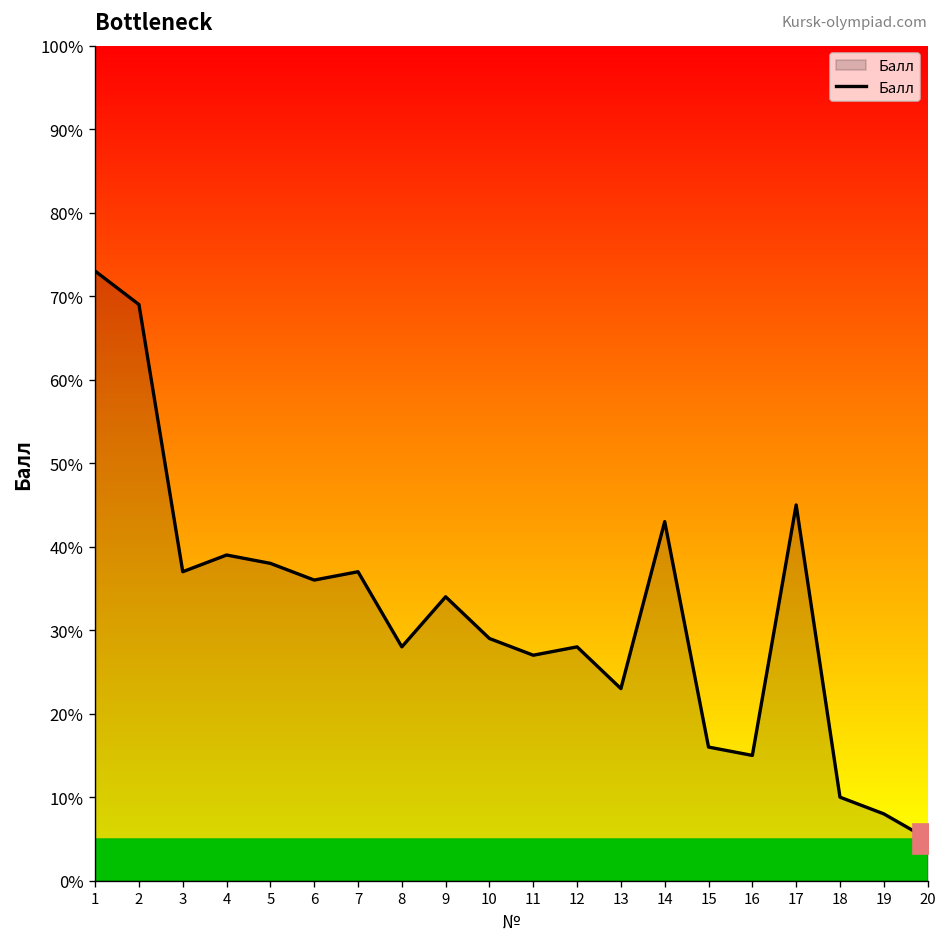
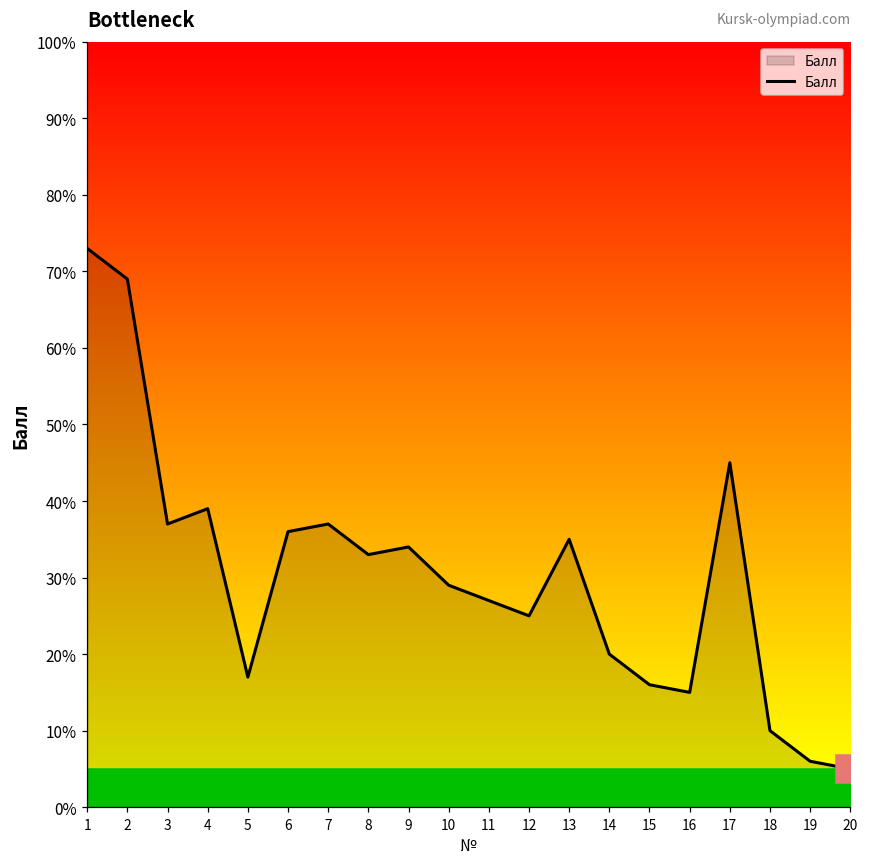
  {
    "Балл": {
      "1": "73%",
      "2": "69%",
      "3": "37%",
      "4": "39%",
-     "5": "38%",
+     "5": "17%",
      "6": "36%",
      "7": "37%",
-     "8": "28%",
+     "8": "33%",
      "9": "34%",
      "10": "29%",
      "11": "27%",
-     "12": "28%",
-     "13": "23%",
-     "14": "43%",
+     "12": "25%",
+     "13": "35%",
+     "14": "20%",
      "15": "16%",
      "16": "15%",
      "17": "45%",
      "18": "10%",
-     "19": "8%"
+     "19": "6%"
    }
  }
